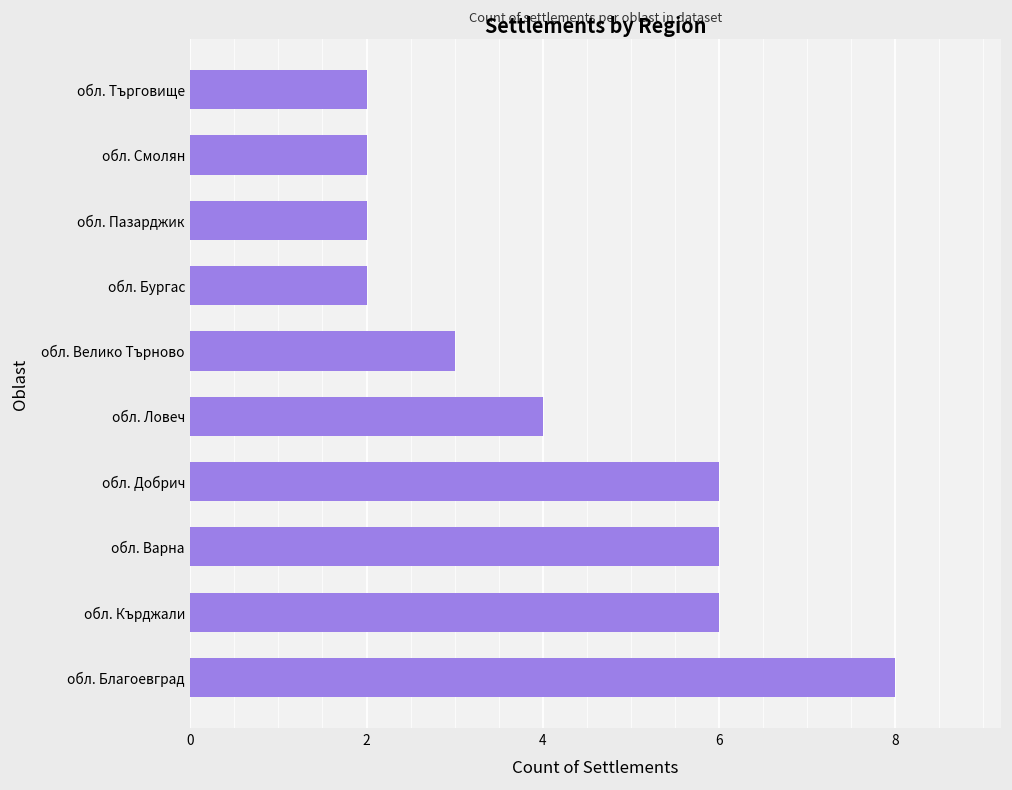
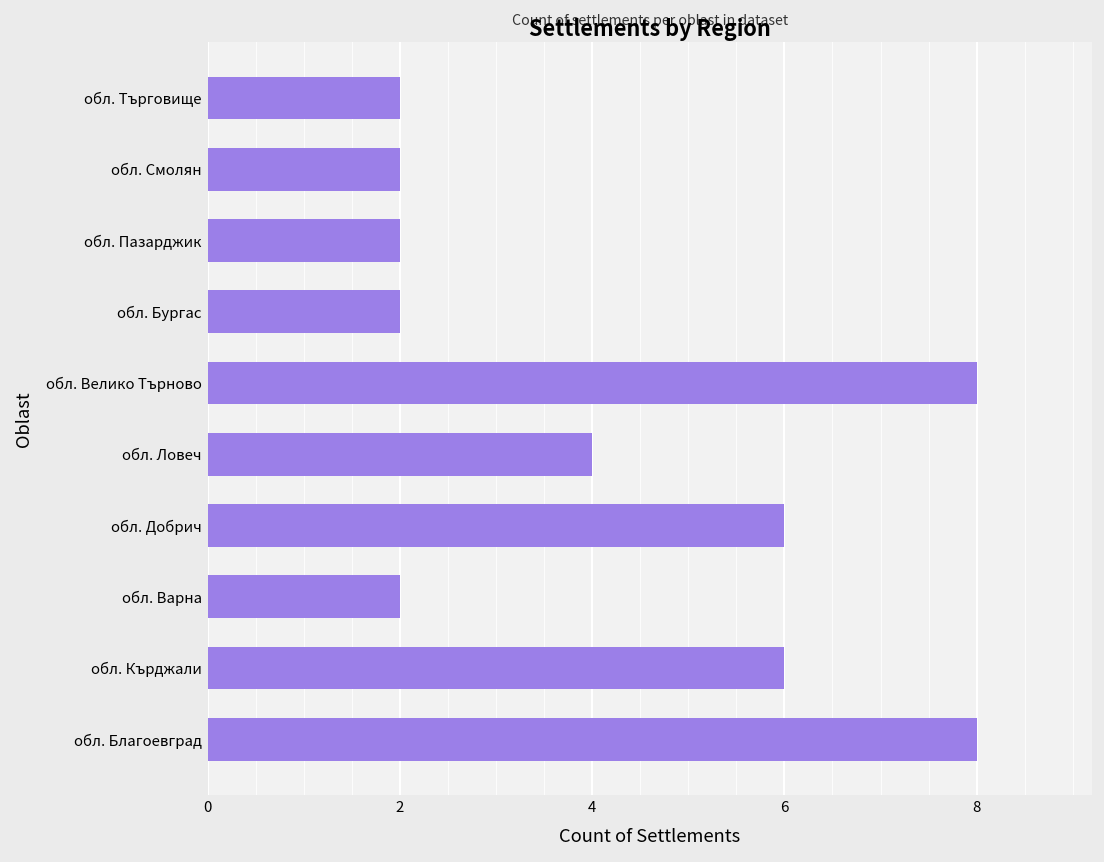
  {
    "обл. Търговище": 2,
    "обл. Смолян": 2,
    "обл. Пазарджик": 2,
    "обл. Бургас": 2,
-   "обл. Велико Търново": 3,
+   "обл. Велико Търново": 8,
    "обл. Ловеч": 4,
    "обл. Добрич": 6,
-   "обл. Варна": 6,
+   "обл. Варна": 2,
    "обл. Кърджали": 6,
    "обл. Благоевград": 8
  }
